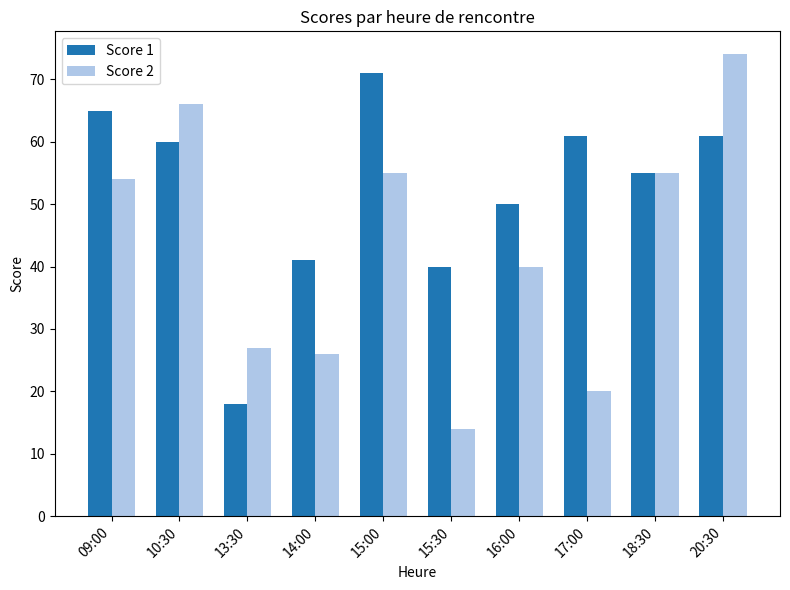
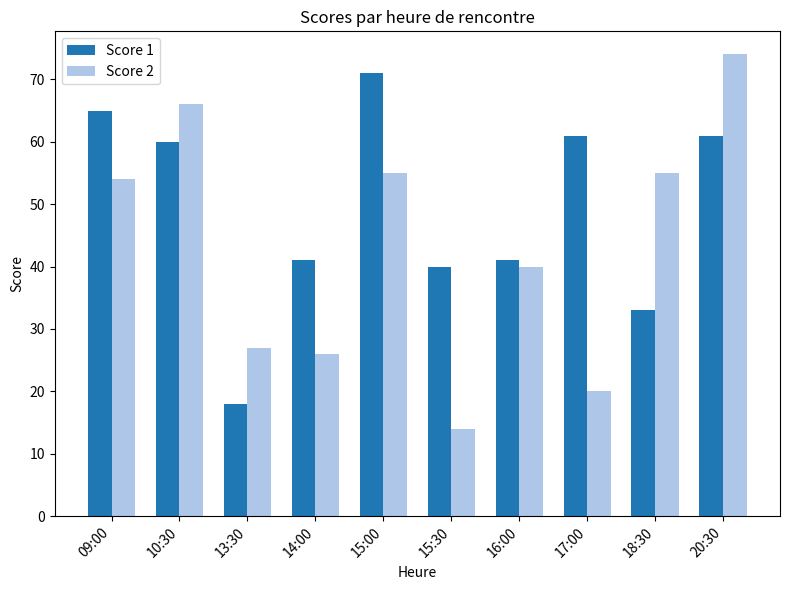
  {
    "Score 1": {
      "09:00": 65,
      "10:30": 60,
      "13:30": 18,
      "14:00": 41,
      "15:00": 71,
      "15:30": 40,
-     "16:00": 50,
+     "16:00": 41,
      "17:00": 61,
-     "18:30": 55,
+     "18:30": 33,
      "20:30": 61
    },
    "Score 2": {
      "09:00": 54,
      "10:30": 66,
      "13:30": 27,
      "14:00": 26,
      "15:00": 55,
      "15:30": 14,
      "16:00": 40,
      "17:00": 20,
      "18:30": 55,
      "20:30": 74
    }
  }
